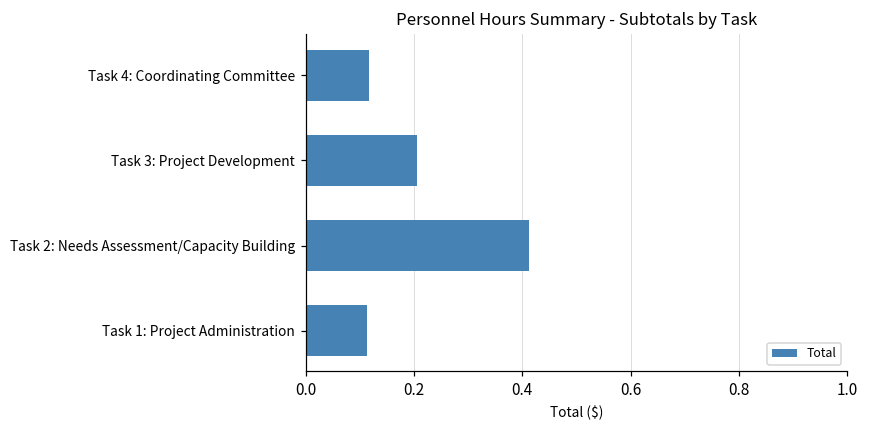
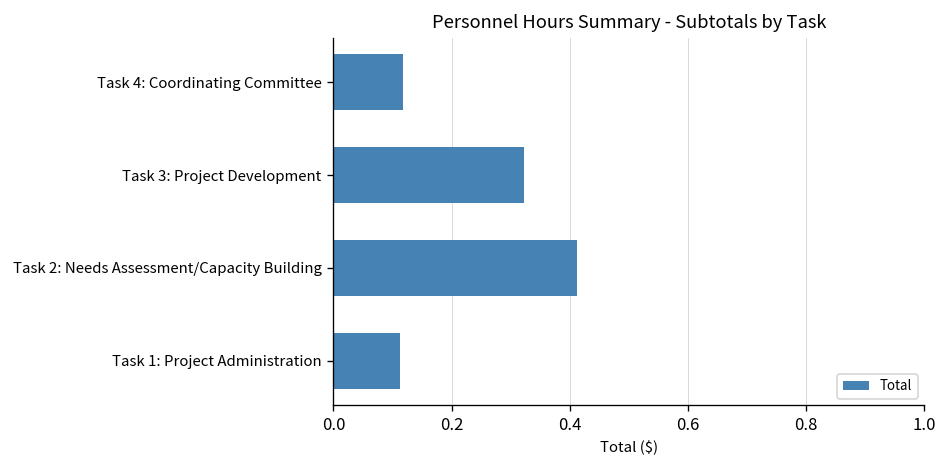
  {
    "Task 4: Coordinating Committee": 0.12,
-   "Task 3: Project Development": 0.21,
+   "Task 3: Project Development": 0.32,
    "Task 2: Needs Assessment/Capacity Building": 0.41,
    "Task 1: Project Administration": 0.11
  }
